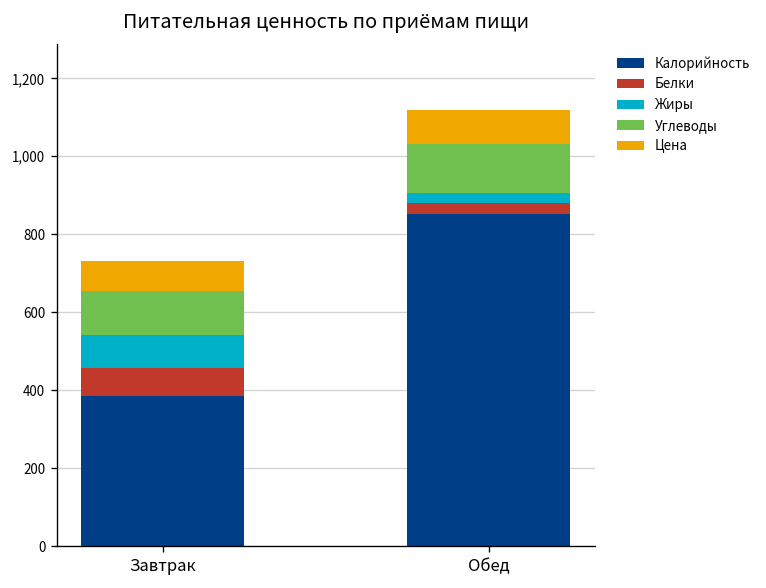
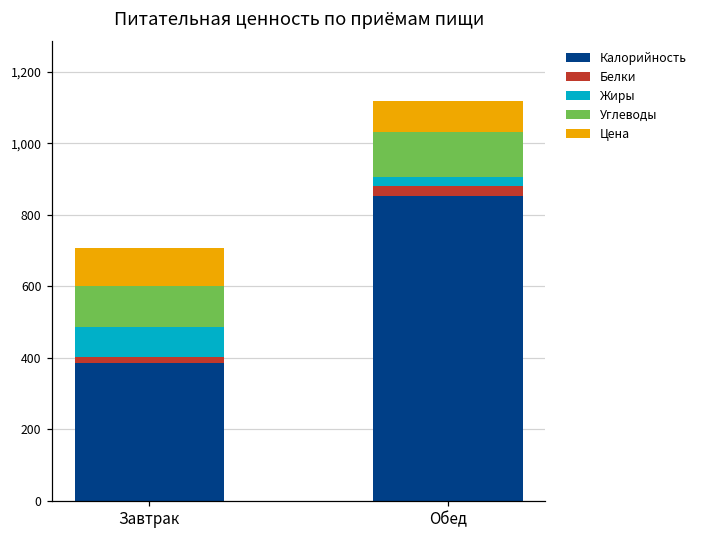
  {
    "Калорийность": {
      "Завтрак": 380,
      "Обед": 850
    },
    "Белки": {
-     "Завтрак": 70,
+     "Завтрак": 20,
      "Обед": 30
    },
    "Жиры": {
      "Завтрак": 80,
      "Обед": 30
    },
    "Углеводы": {
      "Завтрак": 110,
      "Обед": 130
    },
    "Цена": {
-     "Завтрак": 80,
+     "Завтрак": 110,
      "Обед": 90
    }
  }
